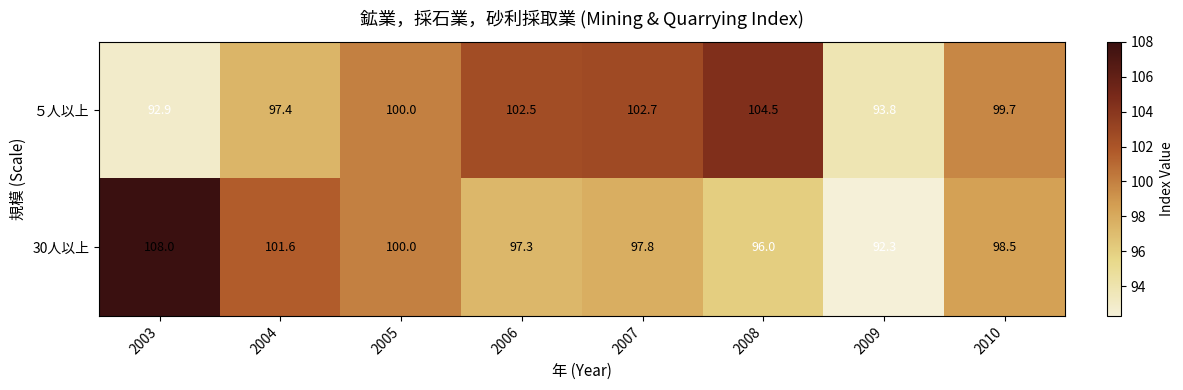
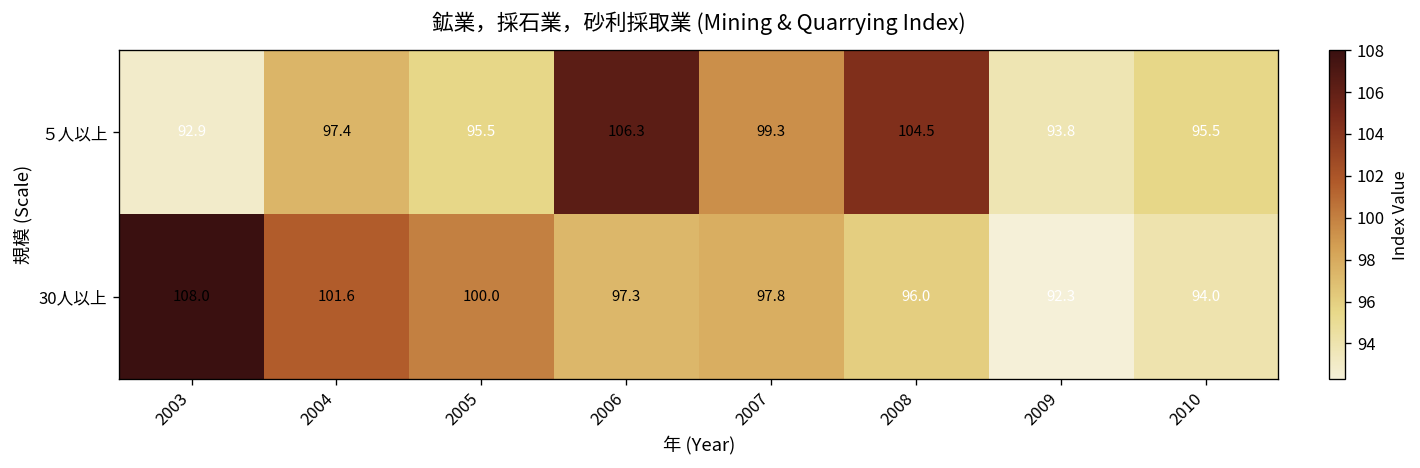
  {
    "５人以上": {
      "2003": 92.9,
      "2004": 97.4,
-     "2005": 100.0,
-     "2006": 102.5,
-     "2007": 102.7,
+     "2005": 95.5,
+     "2006": 106.3,
+     "2007": 99.3,
      "2008": 104.5,
      "2009": 93.8,
-     "2010": 99.7
+     "2010": 95.5
    },
    "30人以上": {
      "2003": 108.0,
      "2004": 101.6,
      "2005": 100.0,
      "2006": 97.3,
      "2007": 97.8,
      "2008": 96.0,
-     "2010": 98.5
+     "2010": 94.0
    }
  }
